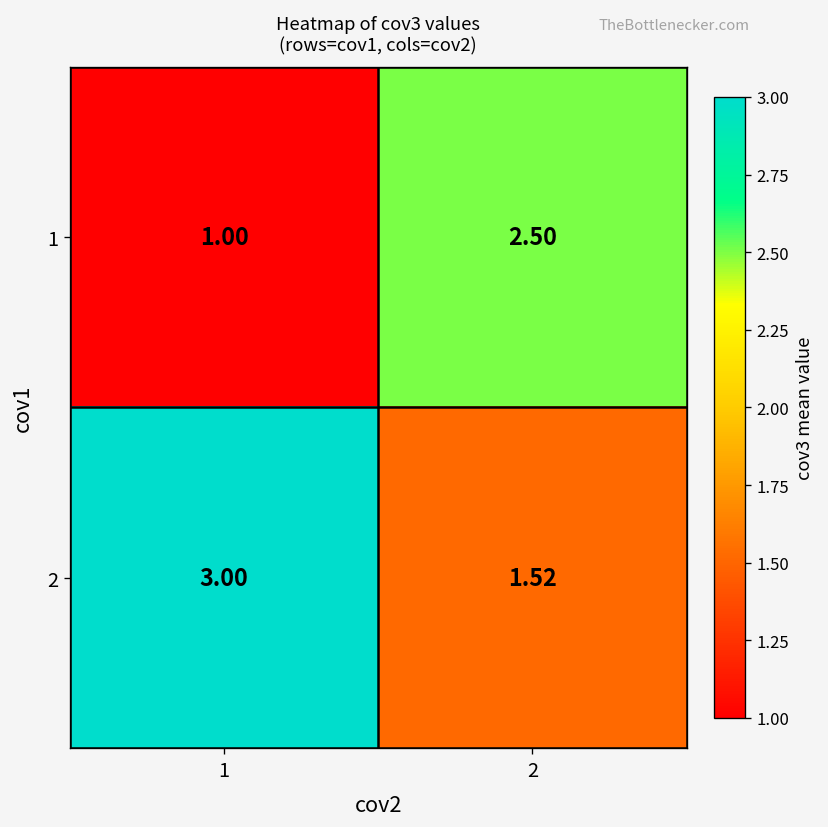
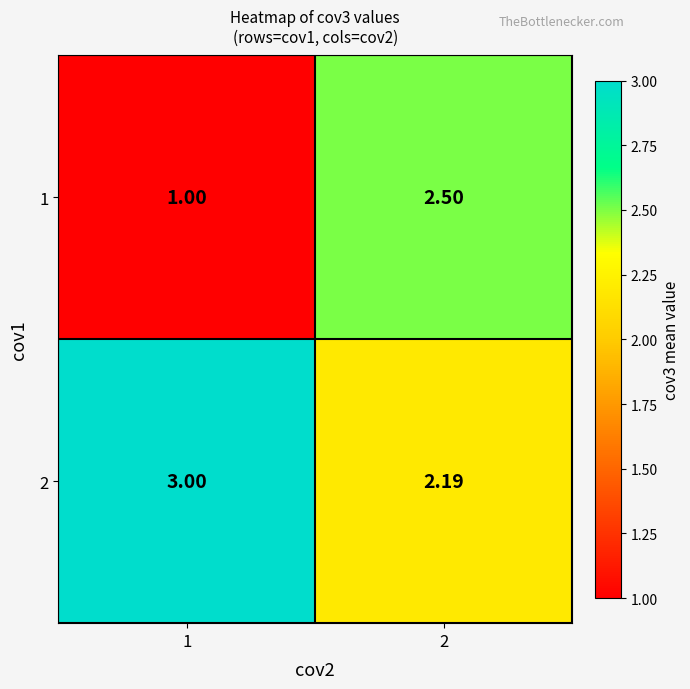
  {
    "1": {
      "1": 1.00,
      "2": 2.50
    },
    "2": {
      "1": 3.00,
-     "2": 1.52
+     "2": 2.19
    }
  }
